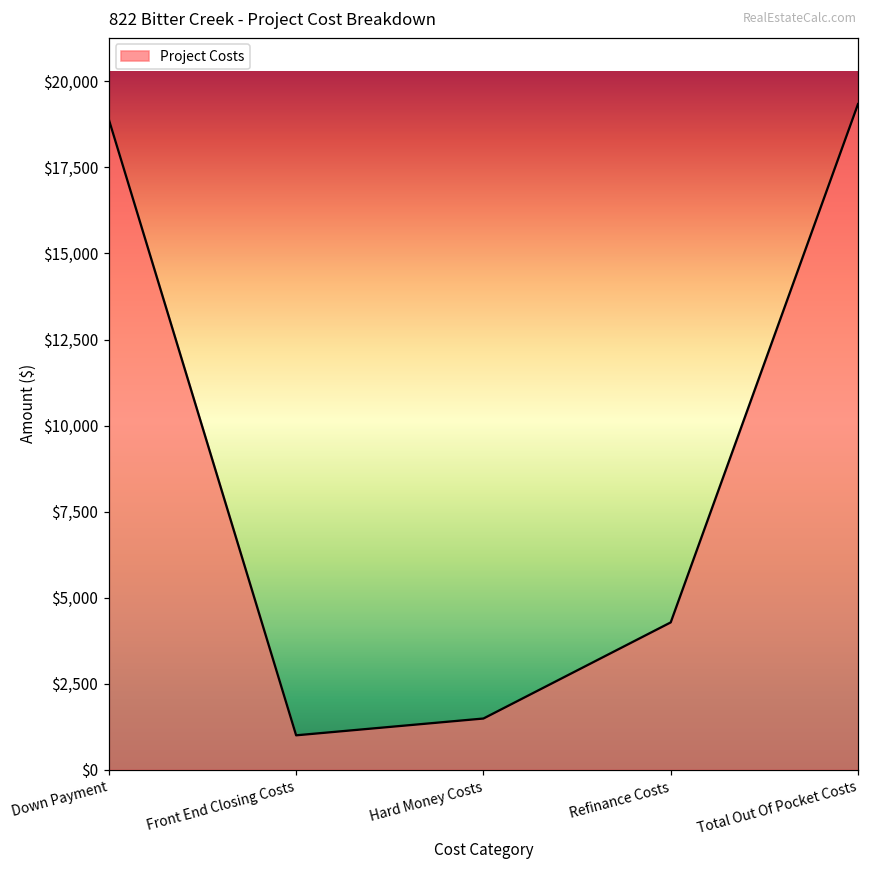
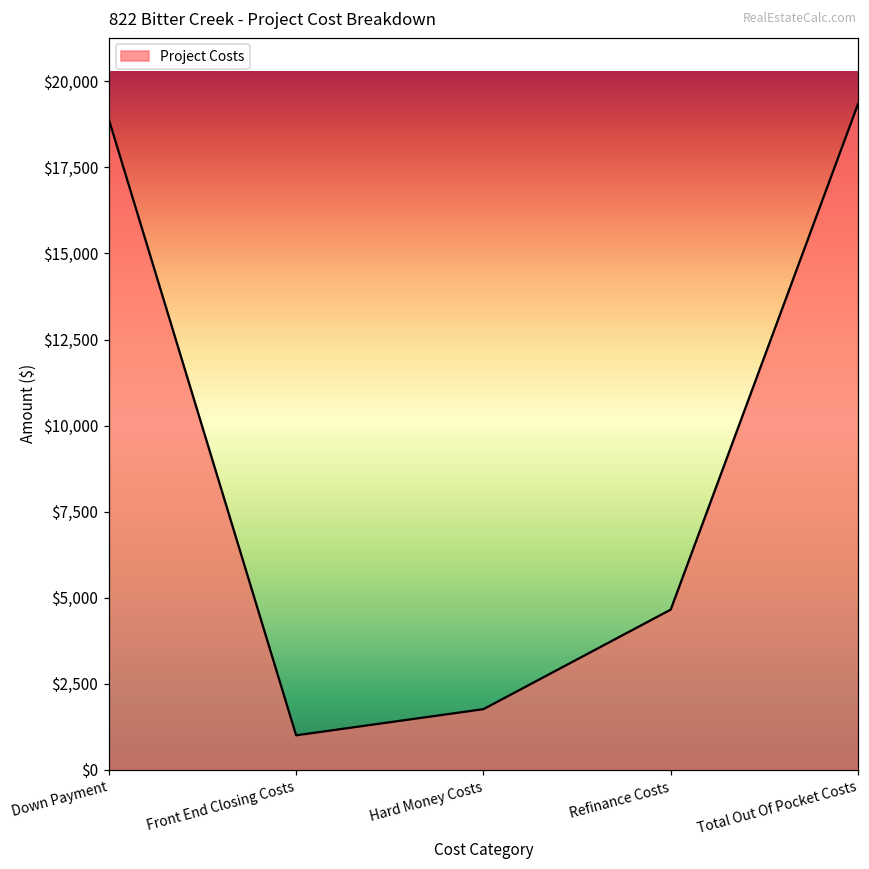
  {
    "Down Payment": "$18,900",
    "Front End Closing Costs": "$1,000",
-   "Hard Money Costs": "$1,500",
-   "Refinance Costs": "$4,300",
+   "Hard Money Costs": "$1,800",
+   "Refinance Costs": "$4,700",
    "Total Out Of Pocket Costs": "$19,300"
  }
